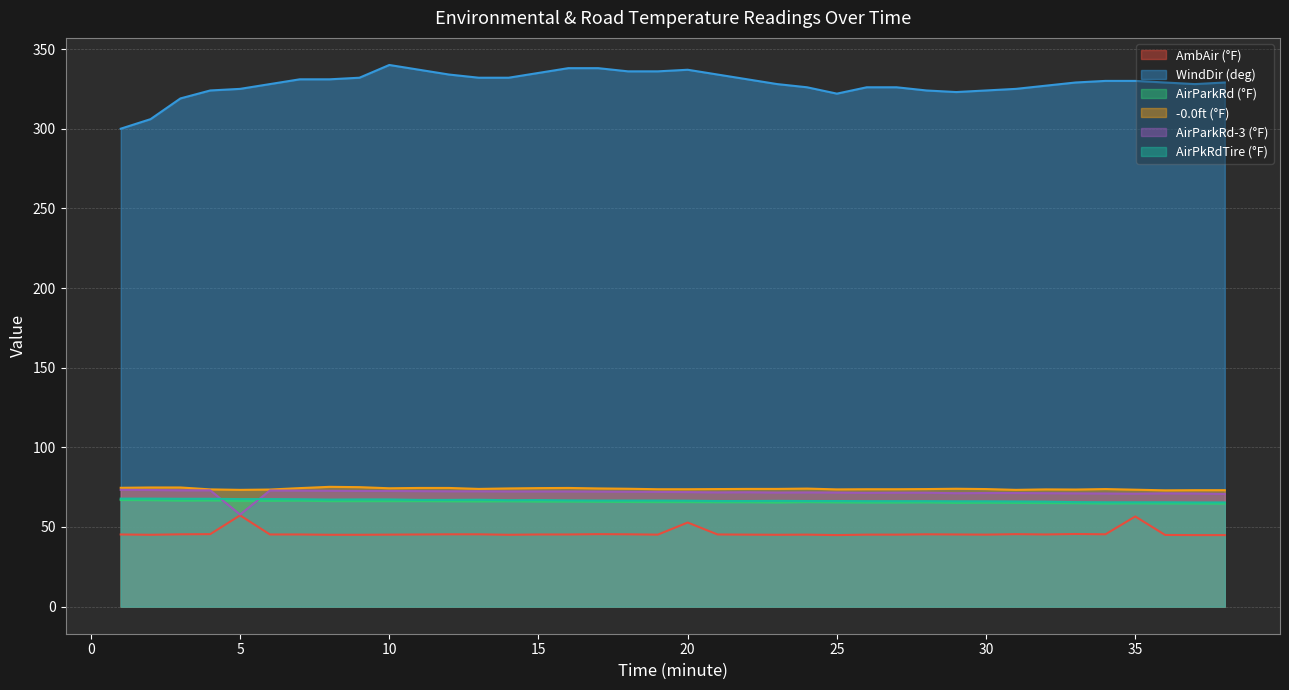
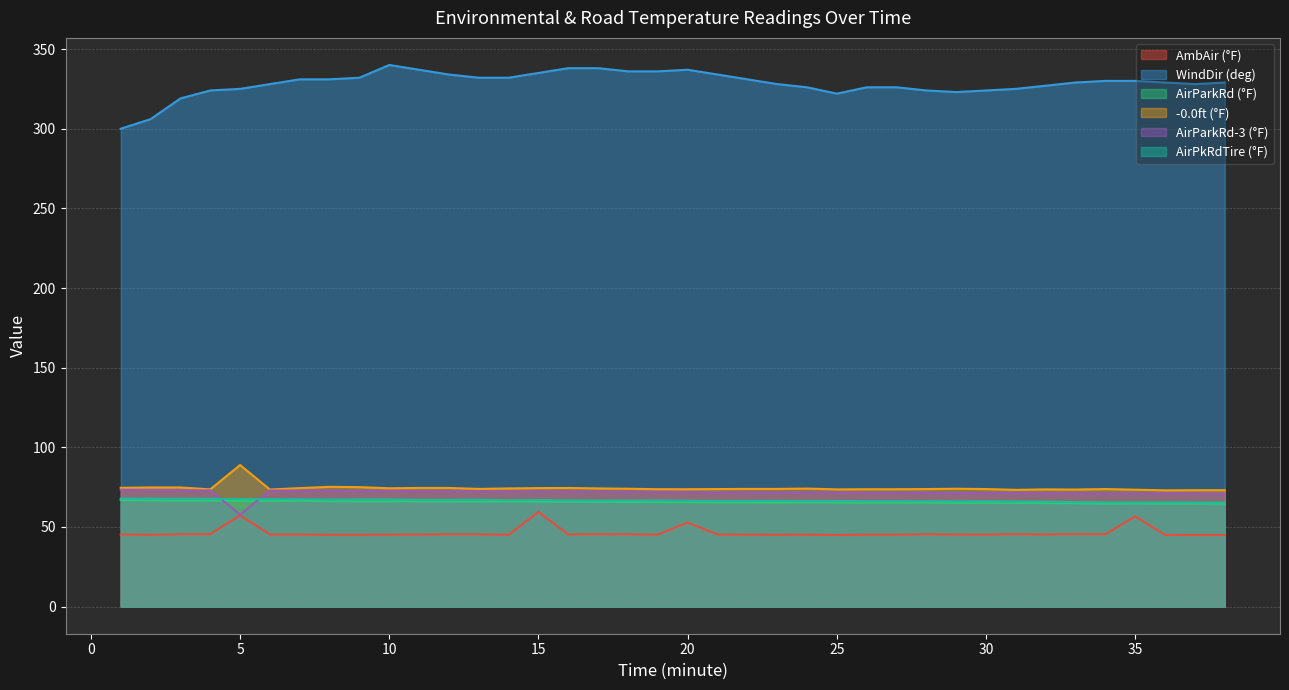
  {
    "AmbAir (°F)": {
      "10": 45,
-     "15": 45,
+     "15": 59,
      "20": 53,
      "25": 45,
      "30": 45,
      "35": 57
    },
    "-0.0ft (°F)": {
-     "5": 73,
+     "5": 89,
      "10": 74,
      "15": 74,
      "20": 74,
      "25": 74,
      "30": 74,
      "35": 73
    },
    "AirParkRd-3 (°F)": {
      "10": 73,
      "15": 72,
      "20": 72,
      "25": 72,
      "30": 71,
      "35": 71
    }
  }
